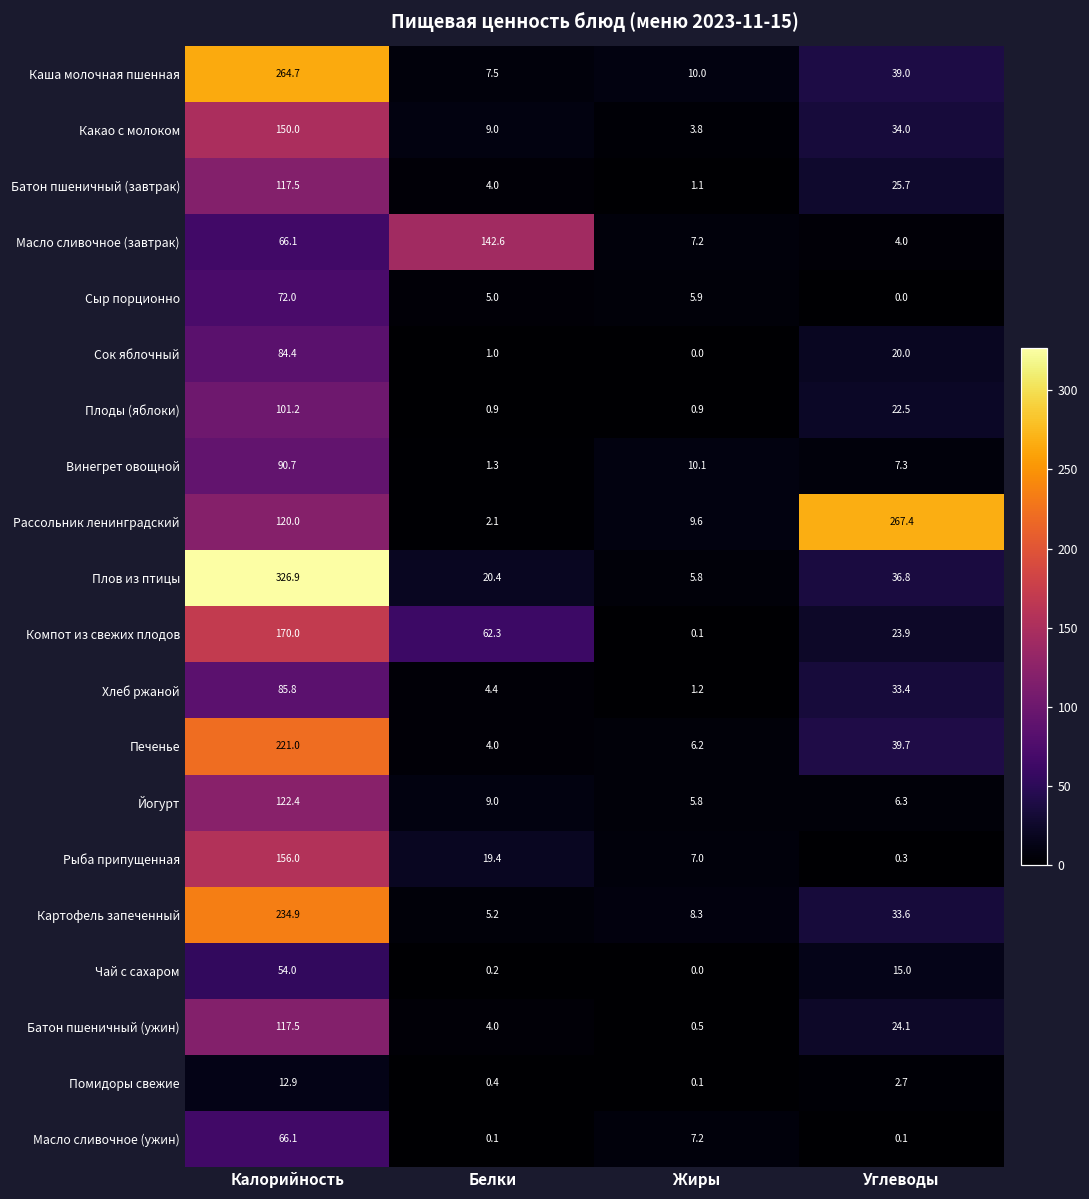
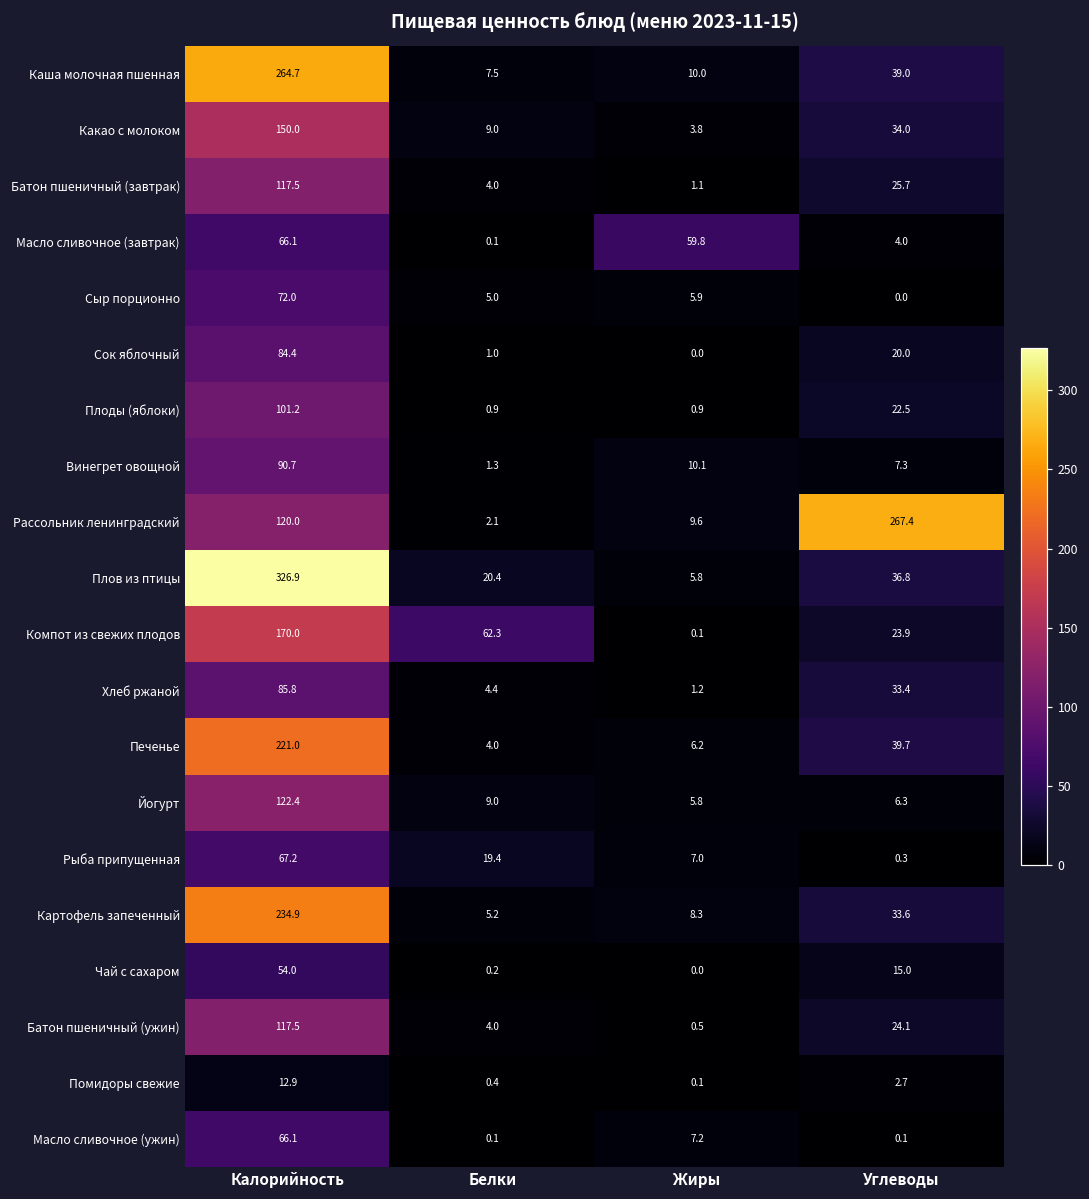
  {
    "Каша молочная пшенная": {
      "Калорийность": 264.7,
      "Белки": 7.5,
      "Жиры": 10.0,
      "Углеводы": 39.0
    },
    "Какао с молоком": {
      "Калорийность": 150.0,
      "Белки": 9.0,
      "Жиры": 3.8,
      "Углеводы": 34.0
    },
    "Батон пшеничный (завтрак)": {
      "Калорийность": 117.5,
      "Белки": 4.0,
      "Жиры": 1.1,
      "Углеводы": 25.7
    },
    "Масло сливочное (завтрак)": {
      "Калорийность": 66.1,
-     "Белки": 142.6,
-     "Жиры": 7.2,
+     "Белки": 0.1,
+     "Жиры": 59.8,
      "Углеводы": 4.0
    },
    "Сыр порционно": {
      "Калорийность": 72.0,
      "Белки": 5.0,
      "Жиры": 5.9,
      "Углеводы": 0.0
    },
    "Сок яблочный": {
      "Калорийность": 84.4,
      "Белки": 1.0,
      "Жиры": 0.0,
      "Углеводы": 20.0
    },
    "Плоды (яблоки)": {
      "Калорийность": 101.2,
      "Белки": 0.9,
      "Жиры": 0.9,
      "Углеводы": 22.5
    },
    "Винегрет овощной": {
      "Калорийность": 90.7,
      "Белки": 1.3,
      "Жиры": 10.1,
      "Углеводы": 7.3
    },
    "Рассольник ленинградский": {
      "Калорийность": 120.0,
      "Белки": 2.1,
      "Жиры": 9.6,
      "Углеводы": 267.4
    },
    "Плов из птицы": {
      "Калорийность": 326.9,
      "Белки": 20.4,
      "Жиры": 5.8,
      "Углеводы": 36.8
    },
    "Компот из свежих плодов": {
      "Калорийность": 170.0,
      "Белки": 62.3,
      "Жиры": 0.1,
      "Углеводы": 23.9
    },
    "Хлеб ржаной": {
      "Калорийность": 85.8,
      "Белки": 4.4,
      "Жиры": 1.2,
      "Углеводы": 33.4
    },
    "Печенье": {
      "Калорийность": 221.0,
      "Белки": 4.0,
      "Жиры": 6.2,
      "Углеводы": 39.7
    },
    "Йогурт": {
      "Калорийность": 122.4,
      "Белки": 9.0,
      "Жиры": 5.8,
      "Углеводы": 6.3
    },
    "Рыба припущенная": {
-     "Калорийность": 156.0,
+     "Калорийность": 67.2,
      "Белки": 19.4,
      "Жиры": 7.0,
      "Углеводы": 0.3
    },
    "Картофель запеченный": {
      "Калорийность": 234.9,
      "Белки": 5.2,
      "Жиры": 8.3,
      "Углеводы": 33.6
    },
    "Чай с сахаром": {
      "Калорийность": 54.0,
      "Белки": 0.2,
      "Жиры": 0.0,
      "Углеводы": 15.0
    },
    "Батон пшеничный (ужин)": {
      "Калорийность": 117.5,
      "Белки": 4.0,
      "Жиры": 0.5,
      "Углеводы": 24.1
    },
    "Помидоры свежие": {
      "Калорийность": 12.9,
      "Белки": 0.4,
      "Жиры": 0.1,
      "Углеводы": 2.7
    },
    "Масло сливочное (ужин)": {
      "Калорийность": 66.1,
      "Белки": 0.1,
      "Жиры": 7.2,
      "Углеводы": 0.1
    }
  }
